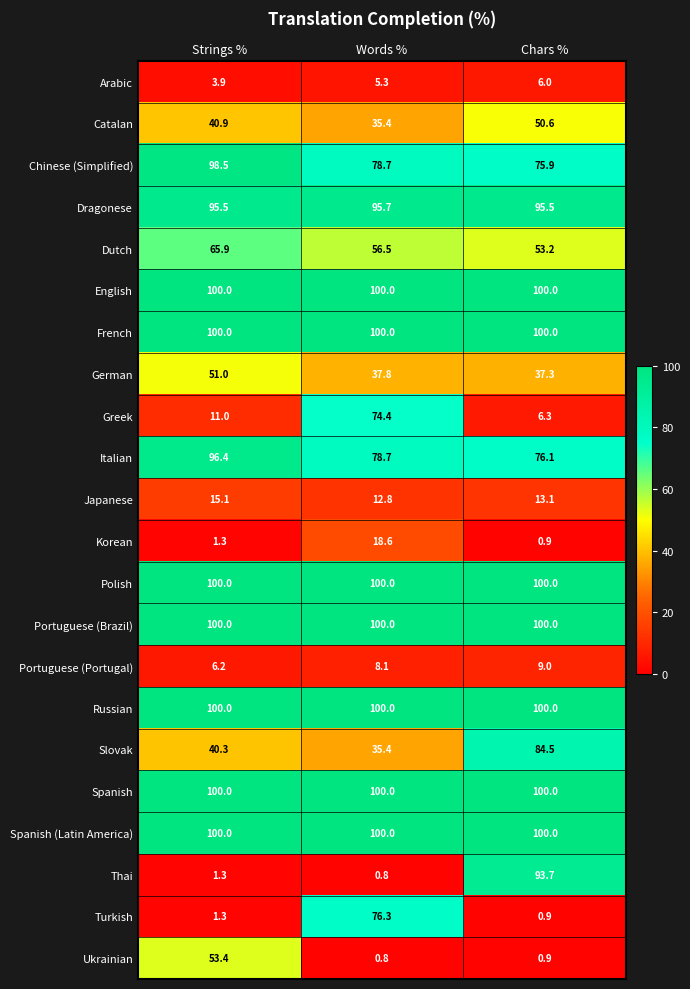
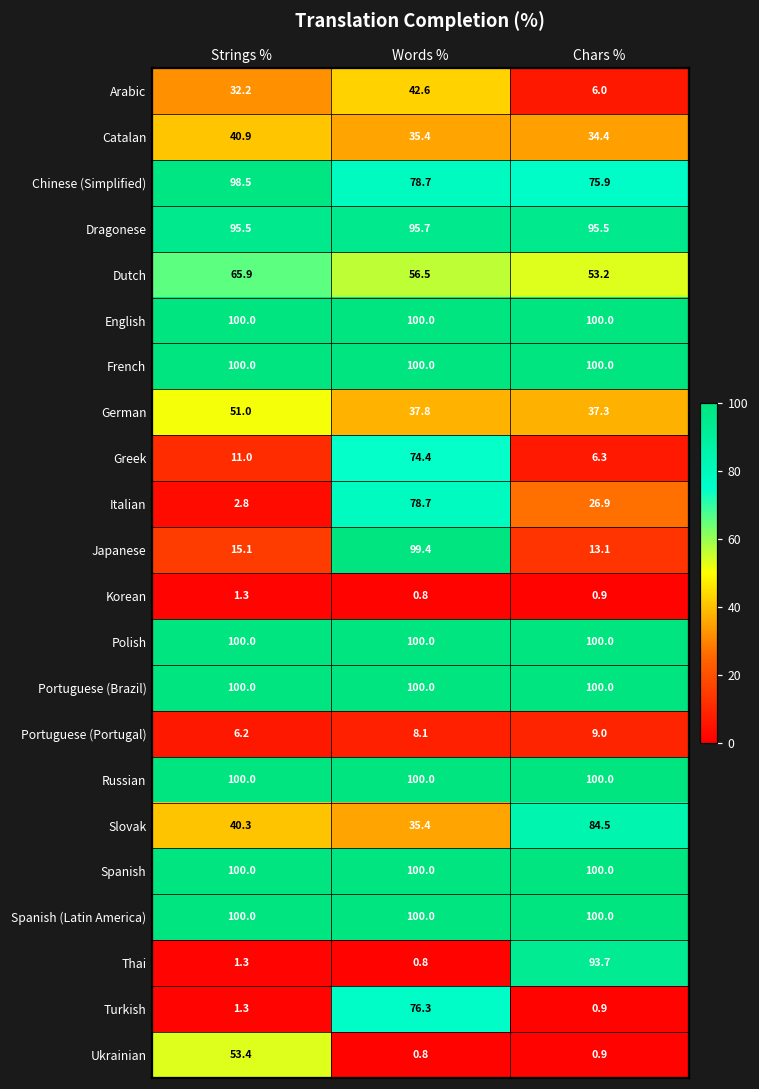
  {
    "Arabic": {
-     "Strings %": 3.9,
-     "Words %": 5.3,
+     "Strings %": 32.2,
+     "Words %": 42.6,
      "Chars %": 6.0
    },
    "Catalan": {
      "Strings %": 40.9,
      "Words %": 35.4,
-     "Chars %": 50.6
+     "Chars %": 34.4
    },
    "Chinese (Simplified)": {
      "Strings %": 98.5,
      "Words %": 78.7,
      "Chars %": 75.9
    },
    "Dragonese": {
      "Strings %": 95.5,
      "Words %": 95.7,
      "Chars %": 95.5
    },
    "Dutch": {
      "Strings %": 65.9,
      "Words %": 56.5,
      "Chars %": 53.2
    },
    "English": {
      "Strings %": 100.0,
      "Words %": 100.0,
      "Chars %": 100.0
    },
    "French": {
      "Strings %": 100.0,
      "Words %": 100.0,
      "Chars %": 100.0
    },
    "German": {
      "Strings %": 51.0,
      "Words %": 37.8,
      "Chars %": 37.3
    },
    "Greek": {
      "Strings %": 11.0,
      "Words %": 74.4,
      "Chars %": 6.3
    },
    "Italian": {
-     "Strings %": 96.4,
+     "Strings %": 2.8,
      "Words %": 78.7,
-     "Chars %": 76.1
+     "Chars %": 26.9
    },
    "Japanese": {
      "Strings %": 15.1,
-     "Words %": 12.8,
+     "Words %": 99.4,
      "Chars %": 13.1
    },
    "Korean": {
      "Strings %": 1.3,
-     "Words %": 18.6,
+     "Words %": 0.8,
      "Chars %": 0.9
    },
    "Polish": {
      "Strings %": 100.0,
      "Words %": 100.0,
      "Chars %": 100.0
    },
    "Portuguese (Brazil)": {
      "Strings %": 100.0,
      "Words %": 100.0,
      "Chars %": 100.0
    },
    "Portuguese (Portugal)": {
      "Strings %": 6.2,
      "Words %": 8.1,
      "Chars %": 9.0
    },
    "Russian": {
      "Strings %": 100.0,
      "Words %": 100.0,
      "Chars %": 100.0
    },
    "Slovak": {
      "Strings %": 40.3,
      "Words %": 35.4,
      "Chars %": 84.5
    },
    "Spanish": {
      "Strings %": 100.0,
      "Words %": 100.0,
      "Chars %": 100.0
    },
    "Spanish (Latin America)": {
      "Strings %": 100.0,
      "Words %": 100.0,
      "Chars %": 100.0
    },
    "Thai": {
      "Strings %": 1.3,
      "Words %": 0.8,
      "Chars %": 93.7
    },
    "Turkish": {
      "Strings %": 1.3,
      "Words %": 76.3,
      "Chars %": 0.9
    },
    "Ukrainian": {
      "Strings %": 53.4,
      "Words %": 0.8,
      "Chars %": 0.9
    }
  }
